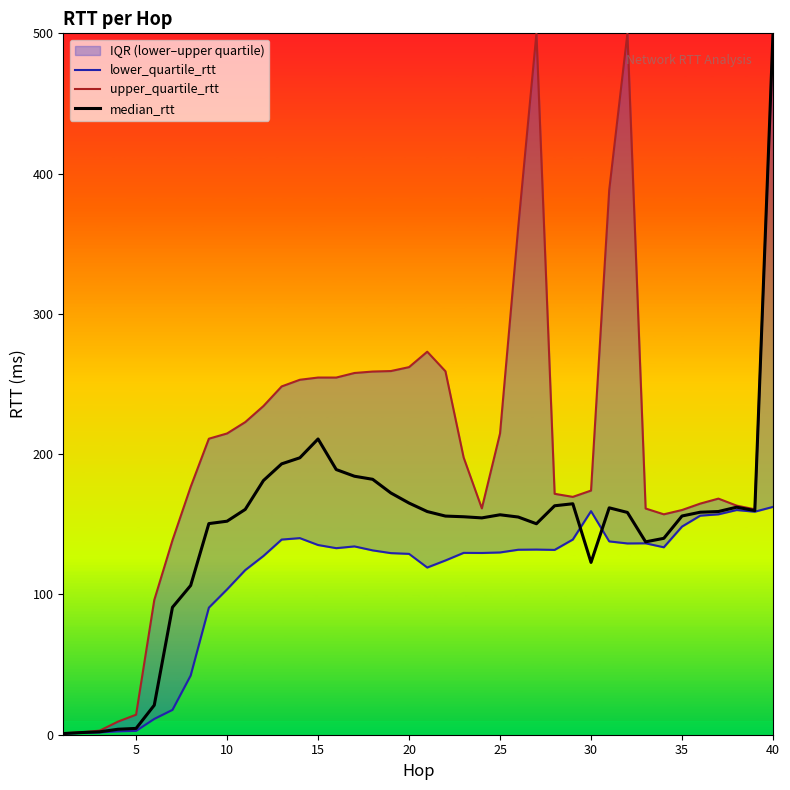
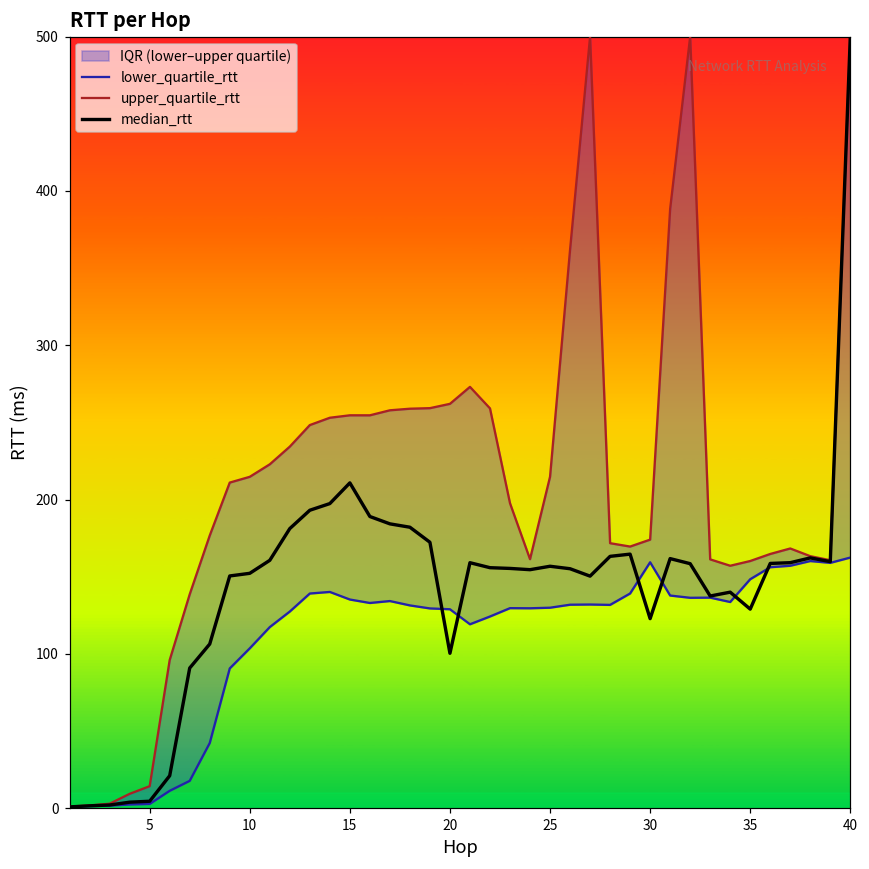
  {
    "median_rtt": {
      "10": 152,
      "15": 211,
-     "20": 165,
+     "20": 100,
      "25": 157,
      "30": 123,
-     "35": 156
+     "35": 129
    }
  }
